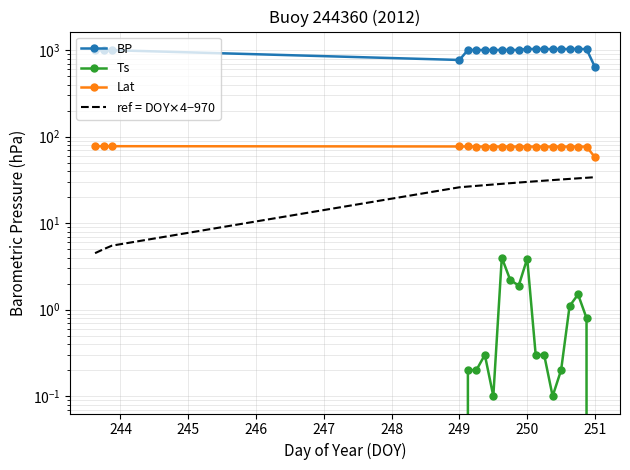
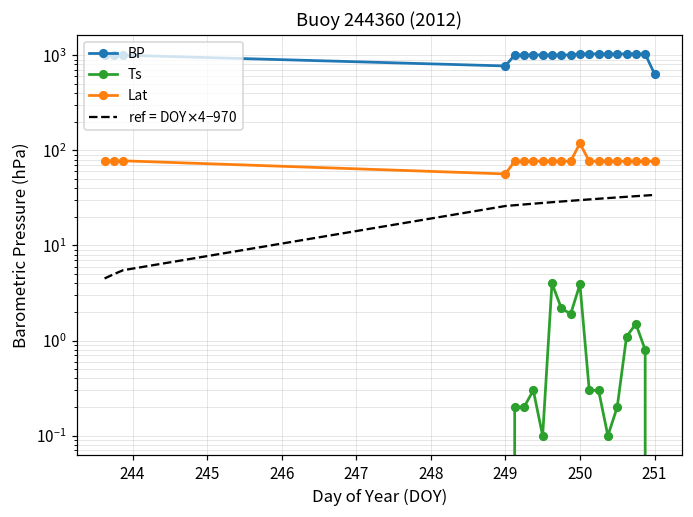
  {
    "BP": {
      "249": 800,
      "250": 1000,
      "251": 600
    },
    "Ts": {
      "250": 4
    },
    "Lat": {
-     "249": 80,
-     "250": 80,
-     "251": 60
+     "249": 60,
+     "250": 120,
+     "251": 80
    }
  }
